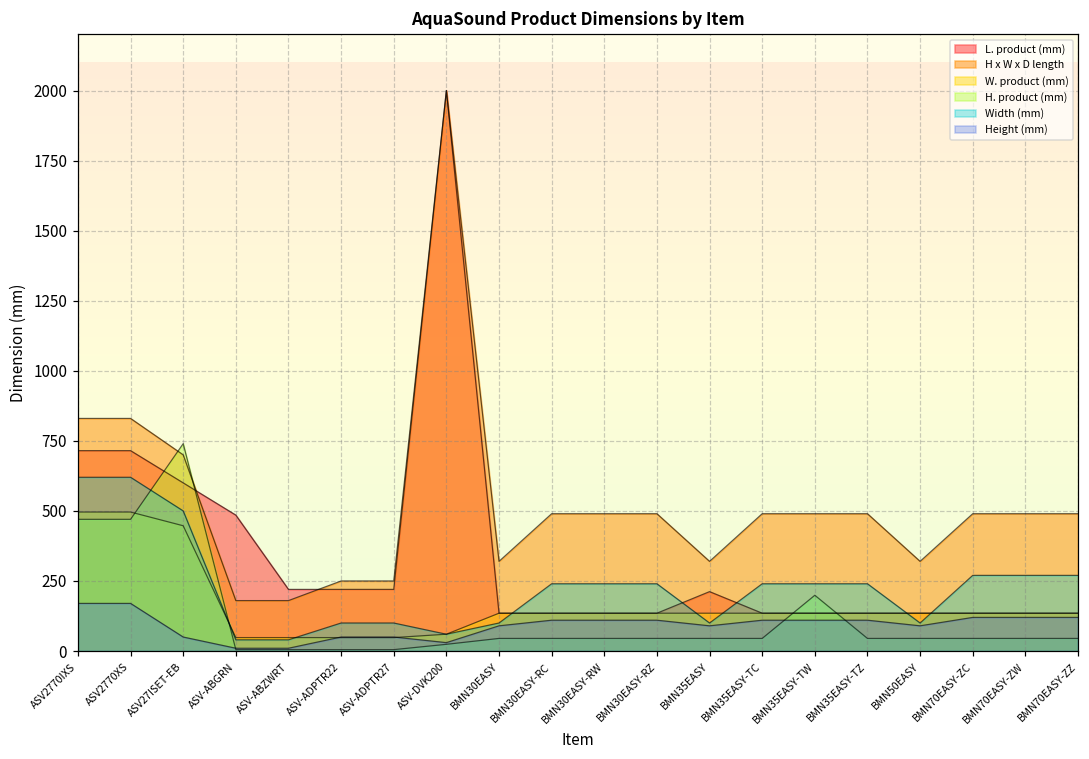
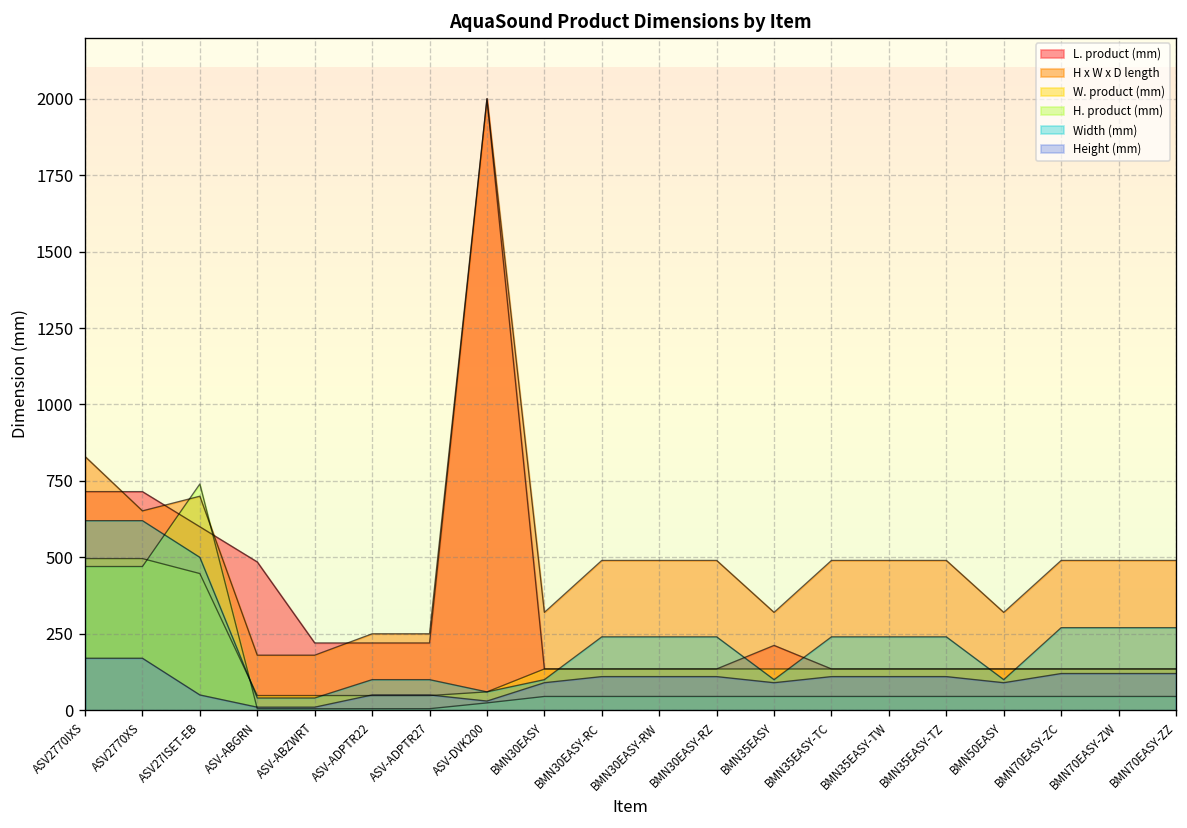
  {
    "L. product (mm)": {
      "ASV2770IXS": 720,
      "ASV2770XS": 720,
      "ASV27ISET-EB": 600,
      "ASV-ABGRN": 490,
      "ASV-ABZWRT": 220,
      "ASV-ADPTR22": 220,
      "ASV-ADPTR27": 220,
      "BMN35EASY": 210
    },
    "H x W x D length": {
      "ASV2770IXS": 830,
-     "ASV2770XS": 830,
+     "ASV2770XS": 650,
      "ASV27ISET-EB": 700,
      "ASV-ABGRN": 180,
      "ASV-ABZWRT": 180,
      "ASV-ADPTR22": 250,
      "ASV-ADPTR27": 250,
      "BMN30EASY": 320,
      "BMN30EASY-RC": 490,
      "BMN30EASY-RW": 490,
      "BMN30EASY-RZ": 490,
      "BMN35EASY": 320,
      "BMN35EASY-TC": 490,
      "BMN35EASY-TW": 490,
      "BMN35EASY-TZ": 490,
      "BMN50EASY": 320,
      "BMN70EASY-ZC": 490,
      "BMN70EASY-ZW": 490,
      "BMN70EASY-ZZ": 490
    },
    "W. product (mm)": {
      "ASV2770IXS": 500,
      "ASV2770XS": 500,
      "ASV27ISET-EB": 450,
      "BMN35EASY": 140
    },
    "H. product (mm)": {
      "ASV2770IXS": 470,
      "ASV2770XS": 470,
      "ASV27ISET-EB": 740,
      "ASV-ADPTR22": 10,
      "ASV-ADPTR27": 10,
      "BMN30EASY": 50,
      "BMN30EASY-RC": 50,
      "BMN30EASY-RW": 50,
      "BMN30EASY-RZ": 50,
      "BMN35EASY": 50,
      "BMN35EASY-TC": 50,
-     "BMN35EASY-TW": 200,
+     "BMN35EASY-TW": 50,
      "BMN35EASY-TZ": 50,
      "BMN50EASY": 50,
      "BMN70EASY-ZC": 50,
      "BMN70EASY-ZW": 50,
      "BMN70EASY-ZZ": 50
    },
    "Width (mm)": {
      "ASV2770IXS": 620,
      "ASV2770XS": 620,
      "ASV27ISET-EB": 500,
      "ASV-ADPTR22": 100,
      "ASV-ADPTR27": 100,
      "BMN30EASY-RC": 240,
      "BMN30EASY-RW": 240,
      "BMN30EASY-RZ": 240,
      "BMN35EASY-TC": 240,
      "BMN35EASY-TW": 240,
      "BMN35EASY-TZ": 240,
      "BMN70EASY-ZC": 270,
      "BMN70EASY-ZW": 270,
      "BMN70EASY-ZZ": 270
    },
    "Height (mm)": {
      "ASV2770IXS": 170,
      "ASV2770XS": 170,
      "ASV27ISET-EB": 50,
      "BMN30EASY-RC": 110,
      "BMN30EASY-RW": 110,
      "BMN30EASY-RZ": 110,
      "BMN35EASY-TC": 110,
      "BMN35EASY-TW": 110,
      "BMN35EASY-TZ": 110,
      "BMN70EASY-ZC": 120,
      "BMN70EASY-ZW": 120,
      "BMN70EASY-ZZ": 120
    }
  }
